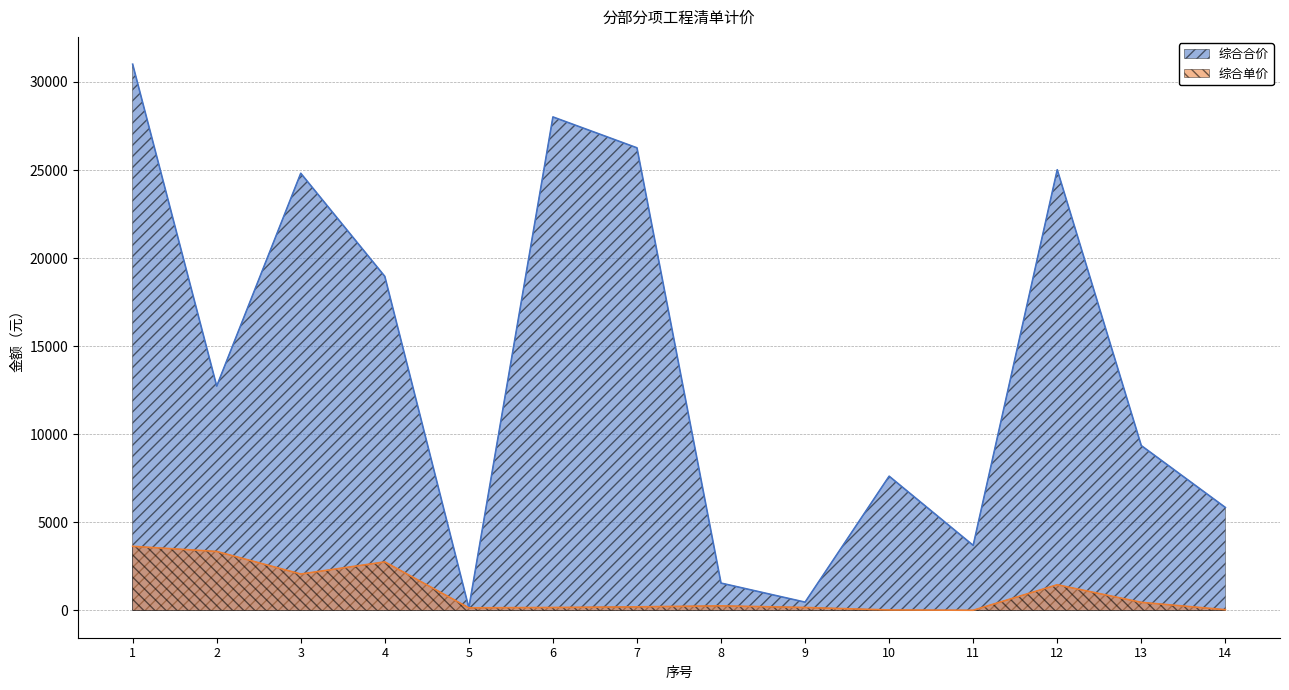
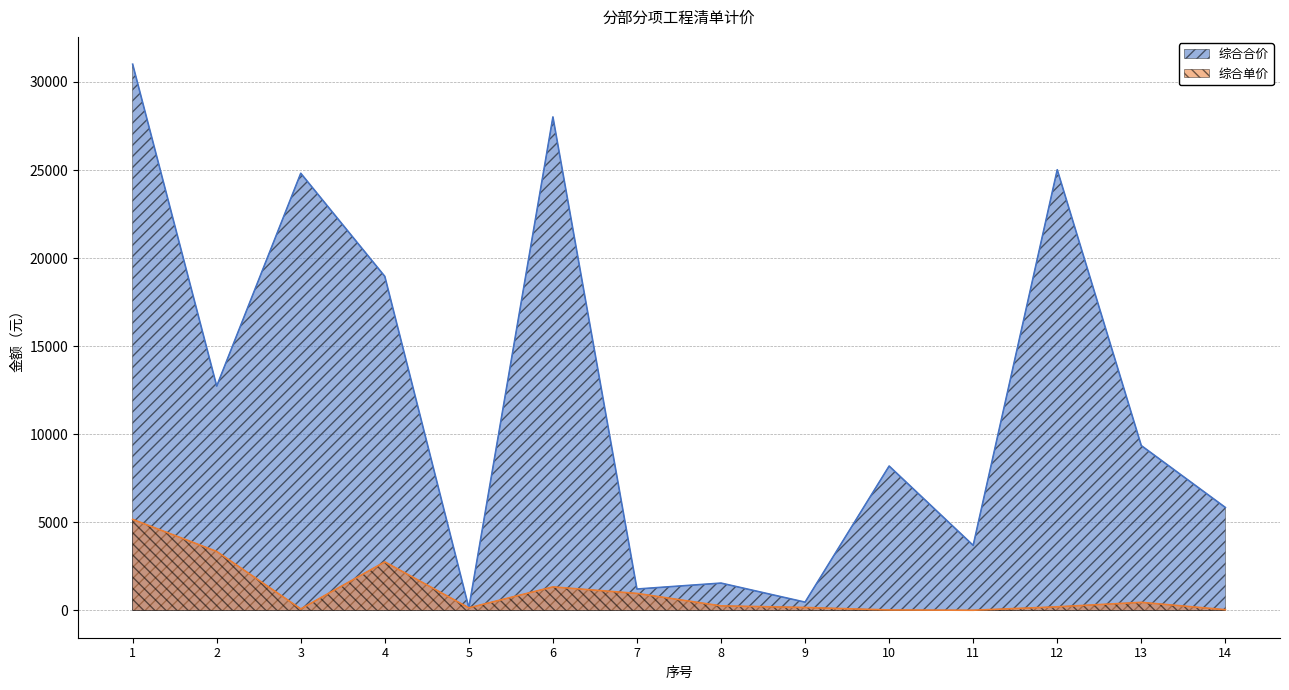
  {
    "综合合价": {
      "1": 31000,
      "2": 12700,
      "3": 24800,
      "4": 19000,
      "6": 28000,
-     "7": 26300,
+     "7": 1200,
      "8": 1600,
      "9": 500,
-     "10": 7600,
+     "10": 8200,
      "11": 3700,
      "12": 25000,
      "13": 9400,
      "14": 5800
    },
    "综合单价": {
-     "1": 3600,
+     "1": 5200,
      "2": 3300,
-     "3": 2100,
+     "3": 100,
      "4": 2800,
-     "6": 200,
-     "7": 200,
+     "6": 1300,
+     "7": 1000,
      "8": 300,
      "9": 200,
      "10": 0,
      "11": 0,
-     "12": 1500,
+     "12": 200,
      "13": 500,
      "14": 0
    }
  }
